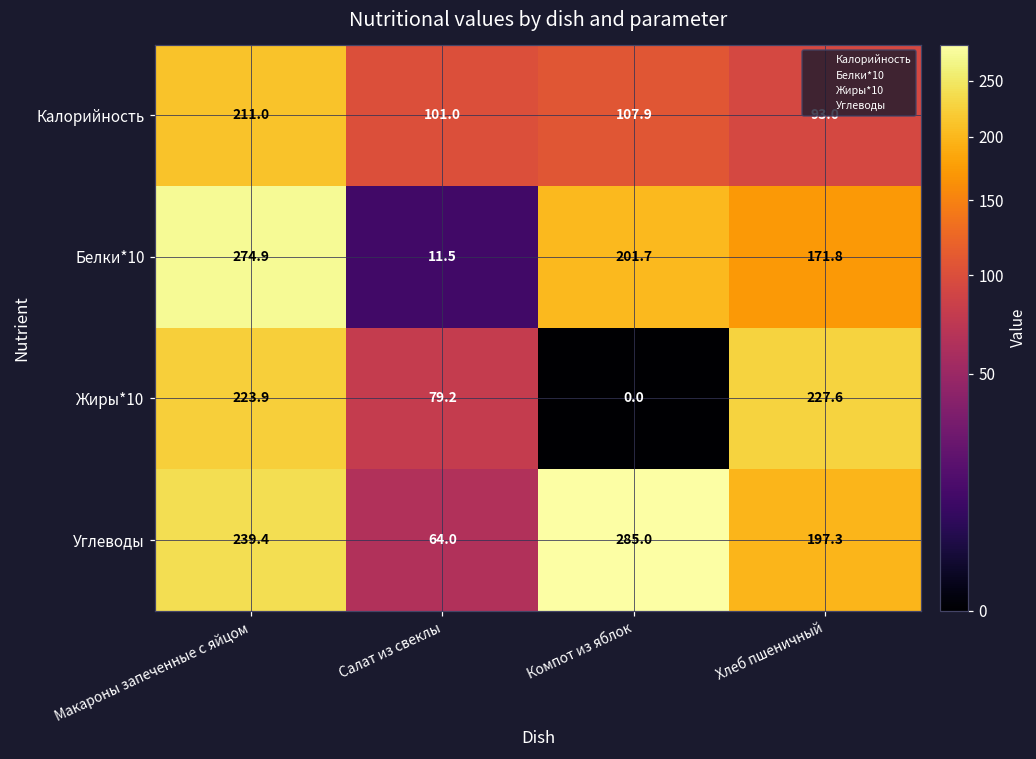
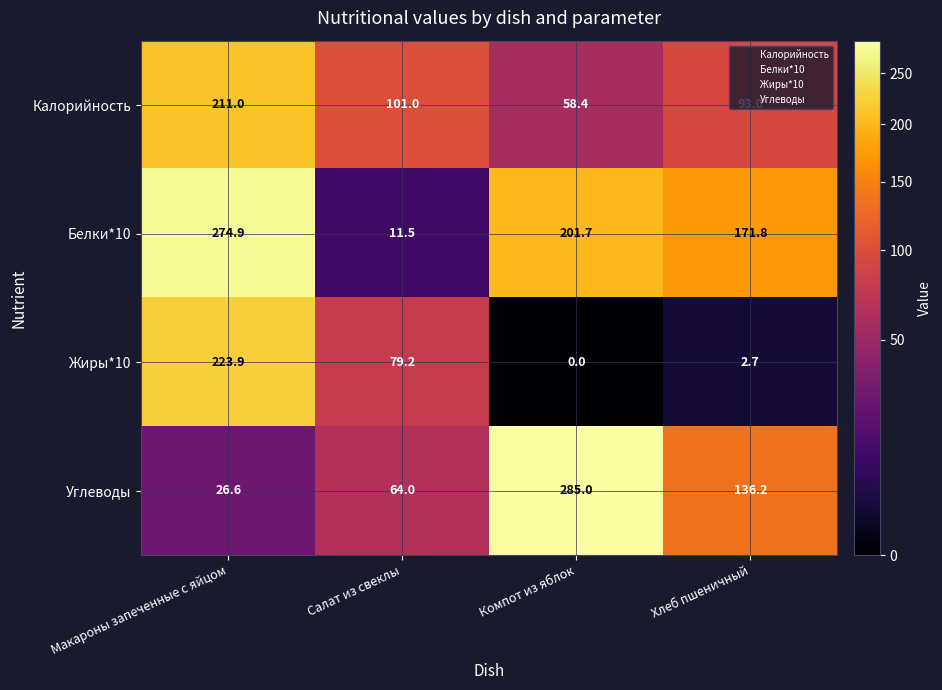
  {
    "Калорийность": {
      "Макароны запеченные с яйцом": 211.0,
      "Салат из свеклы": 101.0,
-     "Компот из яблок": 107.9
+     "Компот из яблок": 58.4
    },
    "Белки*10": {
      "Макароны запеченные с яйцом": 274.9,
      "Салат из свеклы": 11.5,
      "Компот из яблок": 201.7,
      "Хлеб пшеничный": 171.8
    },
    "Жиры*10": {
      "Макароны запеченные с яйцом": 223.9,
      "Салат из свеклы": 79.2,
      "Компот из яблок": 0.0,
-     "Хлеб пшеничный": 227.6
+     "Хлеб пшеничный": 2.7
    },
    "Углеводы": {
-     "Макароны запеченные с яйцом": 239.4,
+     "Макароны запеченные с яйцом": 26.6,
      "Салат из свеклы": 64.0,
      "Компот из яблок": 285.0,
-     "Хлеб пшеничный": 197.3
+     "Хлеб пшеничный": 136.2
    }
  }
